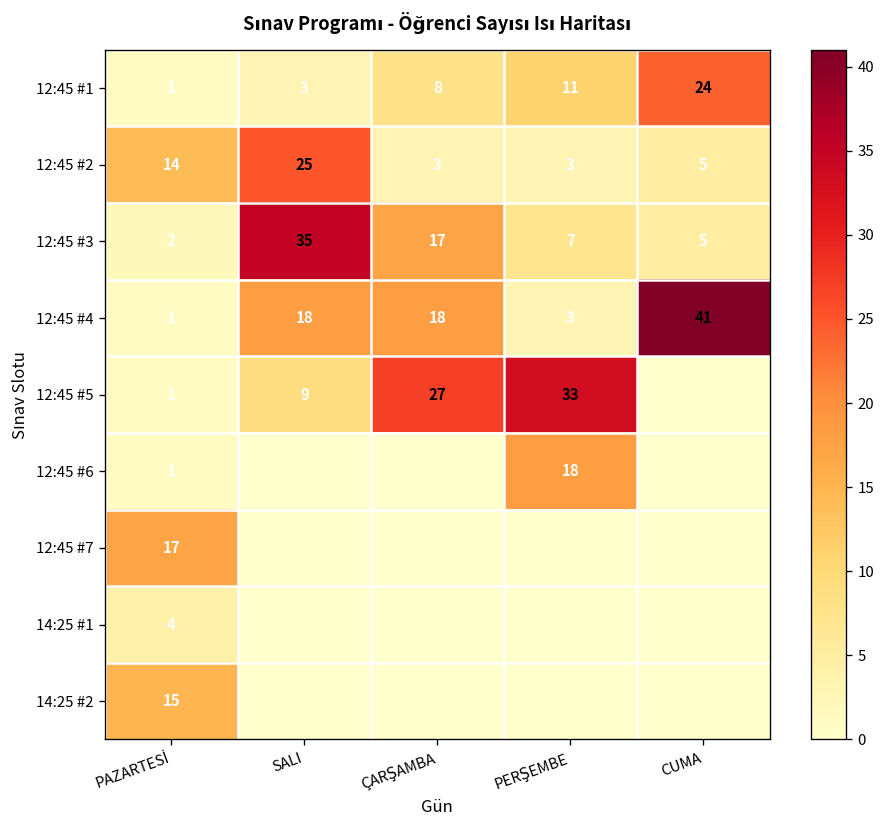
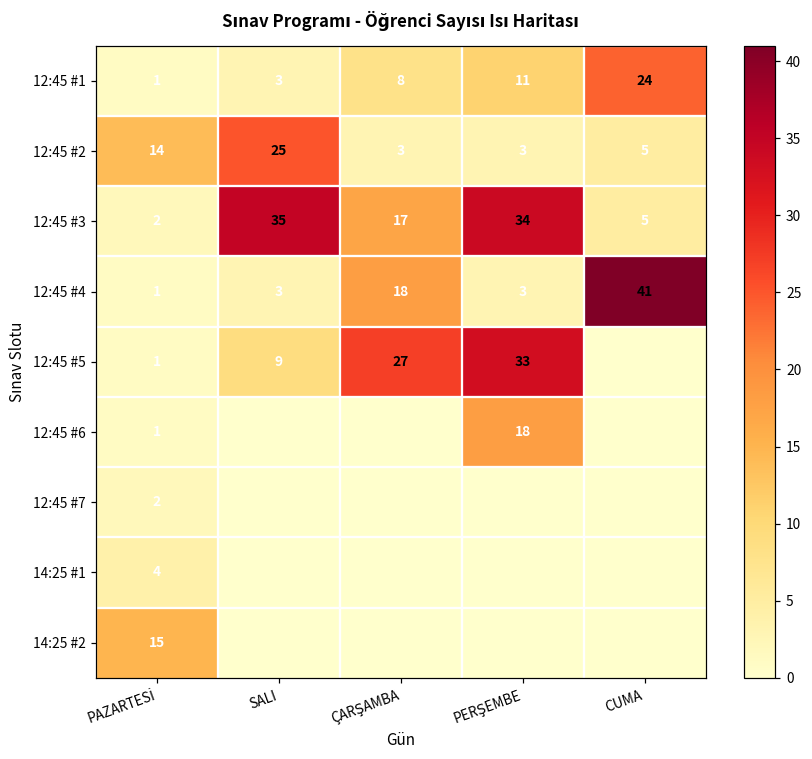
  {
    "12:45 #1": {
      "PAZARTESİ": 1,
      "SALI": 3,
      "ÇARŞAMBA": 8,
      "PERŞEMBE": 11,
      "CUMA": 24
    },
    "12:45 #2": {
      "PAZARTESİ": 14,
      "SALI": 25,
      "ÇARŞAMBA": 3,
      "PERŞEMBE": 3,
      "CUMA": 5
    },
    "12:45 #3": {
      "PAZARTESİ": 2,
      "SALI": 35,
      "ÇARŞAMBA": 17,
-     "PERŞEMBE": 7,
+     "PERŞEMBE": 34,
      "CUMA": 5
    },
    "12:45 #4": {
      "PAZARTESİ": 1,
-     "SALI": 18,
+     "SALI": 3,
      "ÇARŞAMBA": 18,
      "PERŞEMBE": 3,
      "CUMA": 41
    },
    "12:45 #5": {
      "PAZARTESİ": 1,
      "SALI": 9,
      "ÇARŞAMBA": 27,
      "PERŞEMBE": 33
    },
    "12:45 #6": {
      "PAZARTESİ": 1,
      "PERŞEMBE": 18
    },
    "12:45 #7": {
-     "PAZARTESİ": 17
+     "PAZARTESİ": 2
    },
    "14:25 #1": {
      "PAZARTESİ": 4
    },
    "14:25 #2": {
      "PAZARTESİ": 15
    }
  }
